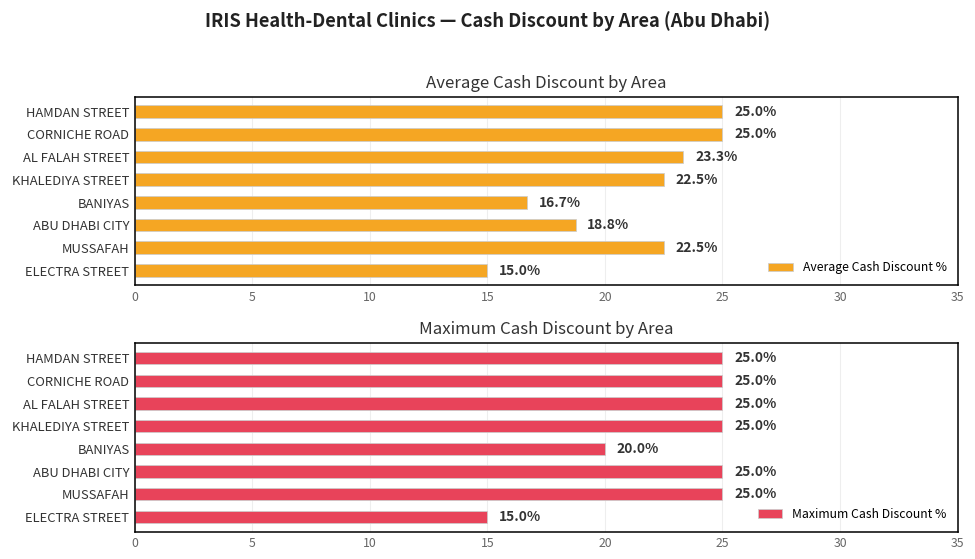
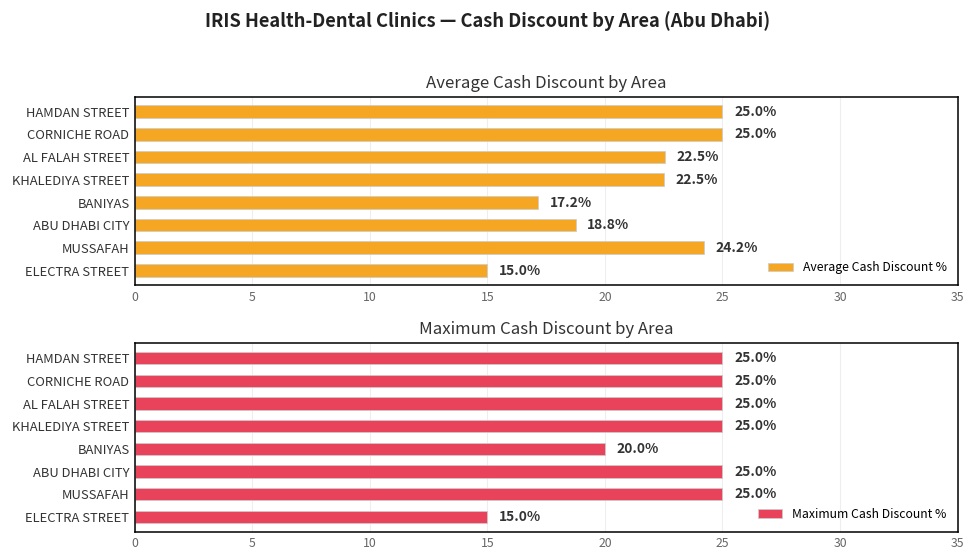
  {
    "Average Cash Discount by Area": {
      "HAMDAN STREET": "25.0%",
      "CORNICHE ROAD": "25.0%",
-     "AL FALAH STREET": "23.3%",
+     "AL FALAH STREET": "22.5%",
      "KHALEDIYA STREET": "22.5%",
-     "BANIYAS": "16.7%",
+     "BANIYAS": "17.2%",
      "ABU DHABI CITY": "18.8%",
-     "MUSSAFAH": "22.5%",
+     "MUSSAFAH": "24.2%",
      "ELECTRA STREET": "15.0%"
    },
    "Maximum Cash Discount by Area": {
      "HAMDAN STREET": "25.0%",
      "CORNICHE ROAD": "25.0%",
      "AL FALAH STREET": "25.0%",
      "KHALEDIYA STREET": "25.0%",
      "BANIYAS": "20.0%",
      "ABU DHABI CITY": "25.0%",
      "MUSSAFAH": "25.0%",
      "ELECTRA STREET": "15.0%"
    }
  }
